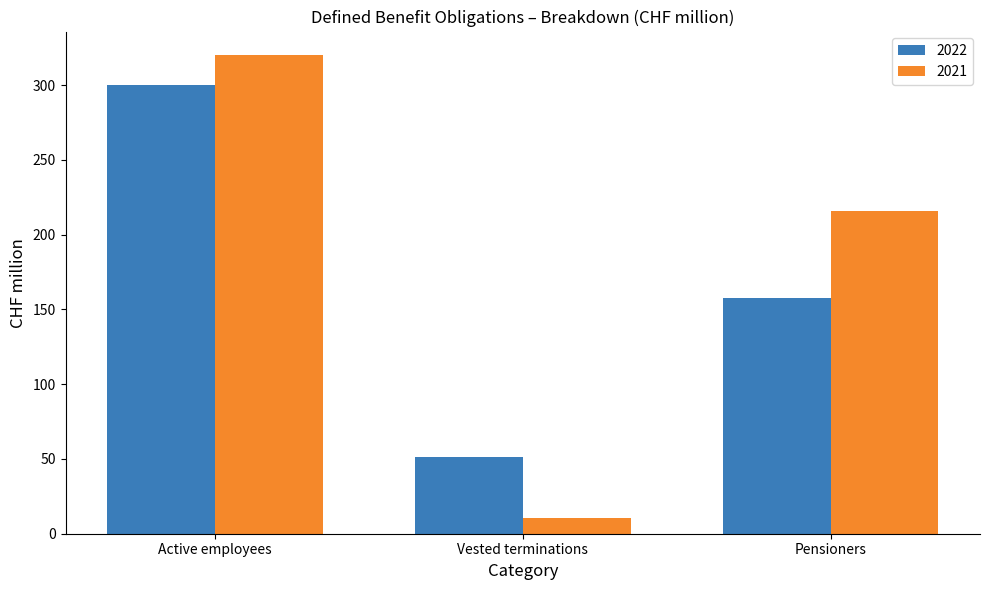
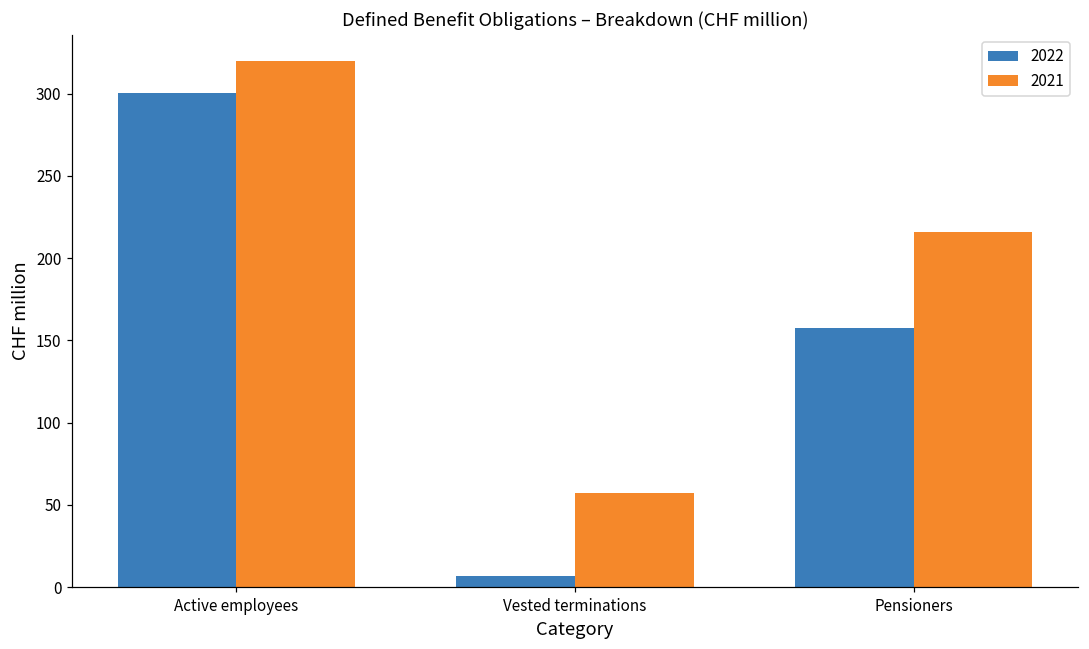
  {
    "2022": {
      "Active employees": 300,
-     "Vested terminations": 51,
+     "Vested terminations": 7,
      "Pensioners": 157
    },
    "2021": {
      "Active employees": 320,
-     "Vested terminations": 10,
+     "Vested terminations": 57,
      "Pensioners": 216
    }
  }
